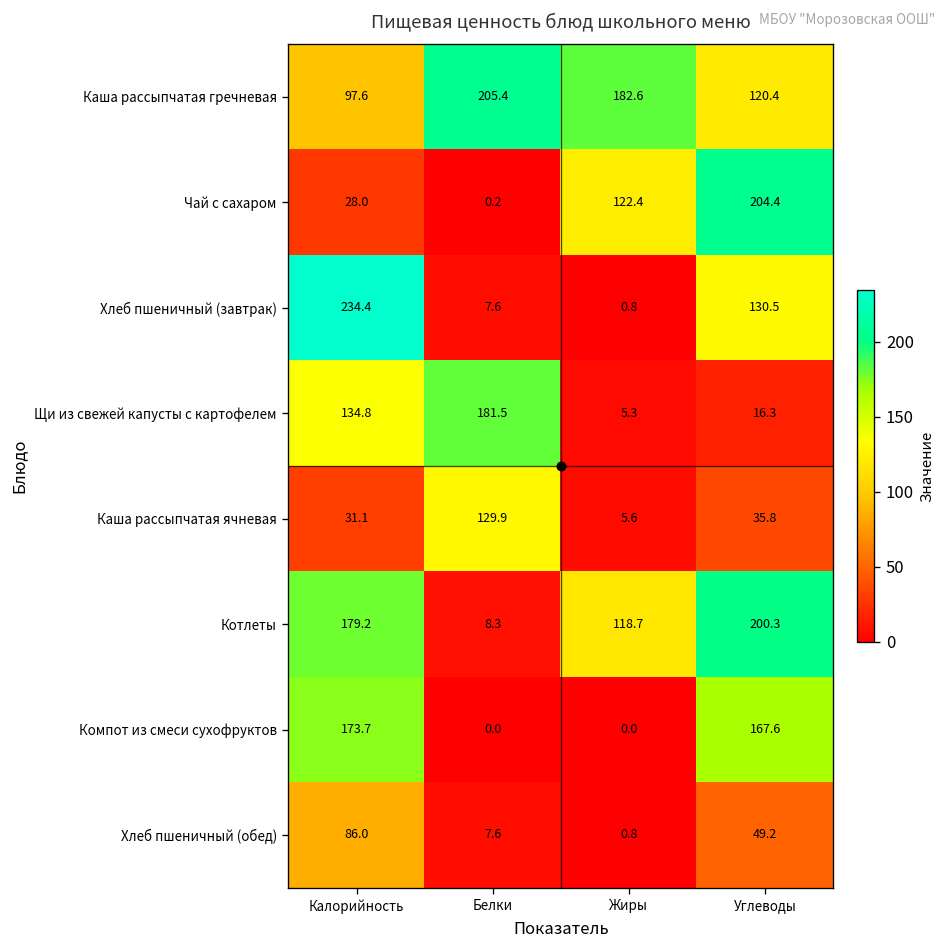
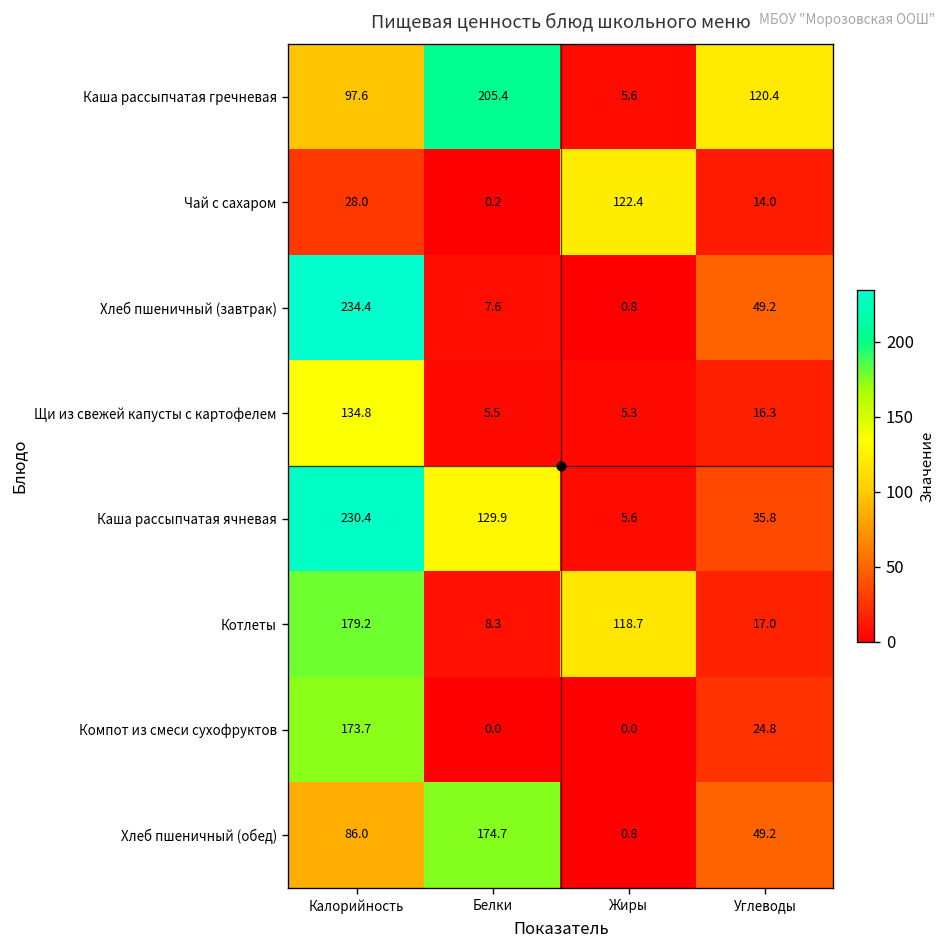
  {
    "Каша рассыпчатая гречневая": {
      "Калорийность": 97.6,
      "Белки": 205.4,
-     "Жиры": 182.6,
+     "Жиры": 5.6,
      "Углеводы": 120.4
    },
    "Чай с сахаром": {
      "Калорийность": 28.0,
      "Белки": 0.2,
      "Жиры": 122.4,
-     "Углеводы": 204.4
+     "Углеводы": 14.0
    },
    "Хлеб пшеничный (завтрак)": {
      "Калорийность": 234.4,
      "Белки": 7.6,
      "Жиры": 0.8,
-     "Углеводы": 130.5
+     "Углеводы": 49.2
    },
    "Щи из свежей капусты с картофелем": {
      "Калорийность": 134.8,
-     "Белки": 181.5,
+     "Белки": 5.5,
      "Жиры": 5.3,
      "Углеводы": 16.3
    },
    "Каша рассыпчатая ячневая": {
-     "Калорийность": 31.1,
+     "Калорийность": 230.4,
      "Белки": 129.9,
      "Жиры": 5.6,
      "Углеводы": 35.8
    },
    "Котлеты": {
      "Калорийность": 179.2,
      "Белки": 8.3,
      "Жиры": 118.7,
-     "Углеводы": 200.3
+     "Углеводы": 17.0
    },
    "Компот из смеси сухофруктов": {
      "Калорийность": 173.7,
      "Белки": 0.0,
      "Жиры": 0.0,
-     "Углеводы": 167.6
+     "Углеводы": 24.8
    },
    "Хлеб пшеничный (обед)": {
      "Калорийность": 86.0,
-     "Белки": 7.6,
+     "Белки": 174.7,
      "Жиры": 0.8,
      "Углеводы": 49.2
    }
  }
